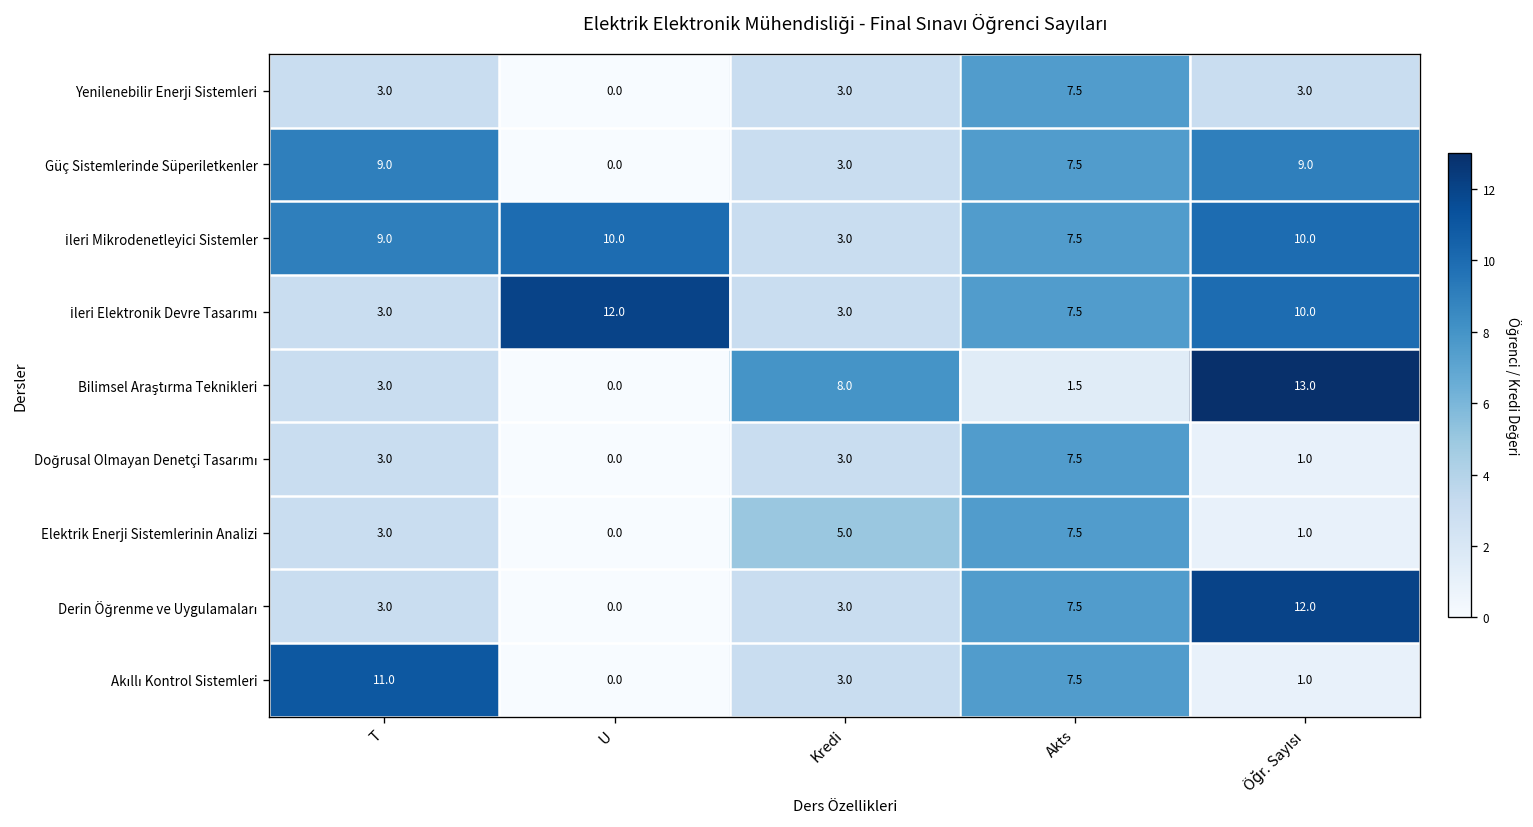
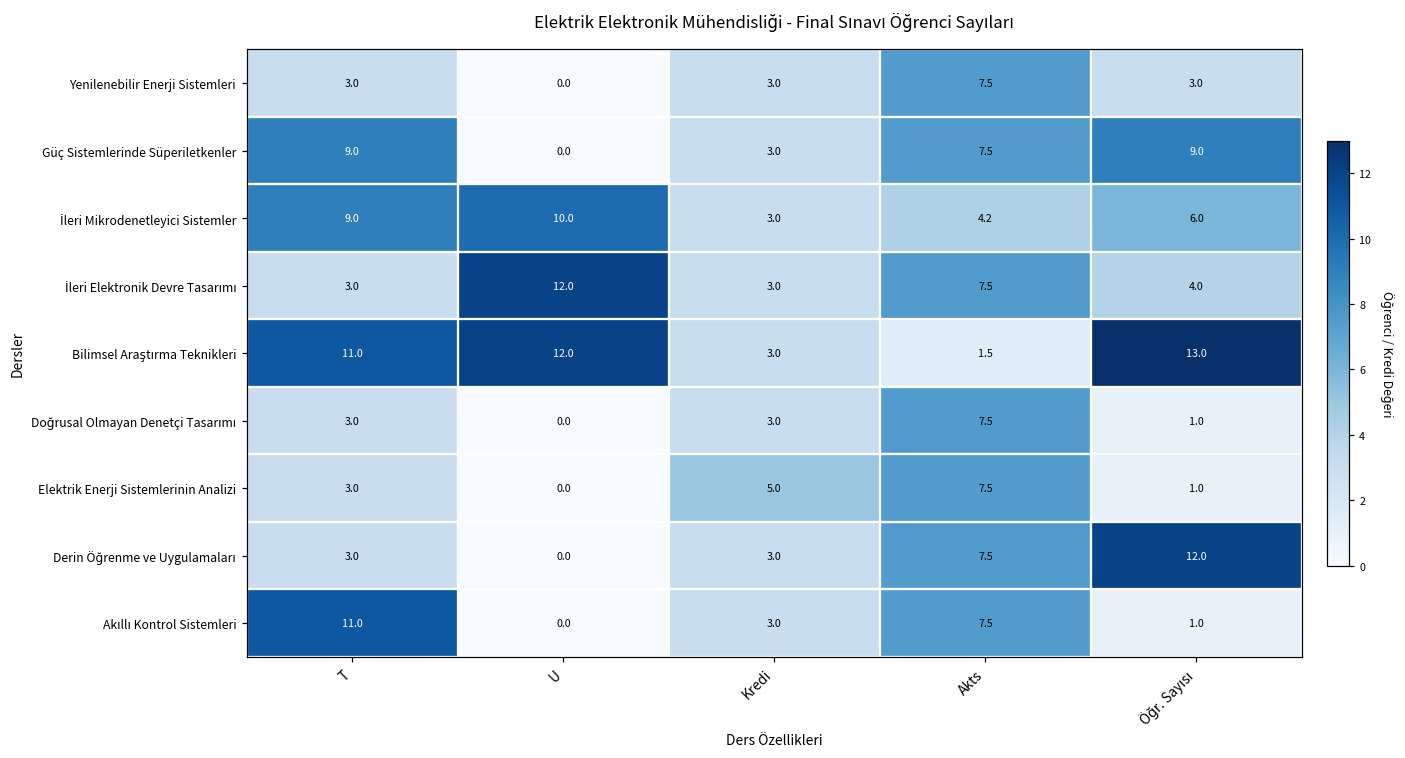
  {
    "Yenilenebilir Enerji Sistemleri": {
      "T": 3.0,
      "U": 0.0,
      "Kredi": 3.0,
      "Akts": 7.5,
      "Öğr. Sayısı": 3.0
    },
    "Güç Sistemlerinde Süperiletkenler": {
      "T": 9.0,
      "U": 0.0,
      "Kredi": 3.0,
      "Akts": 7.5,
      "Öğr. Sayısı": 9.0
    },
    "İleri Mikrodenetleyici Sistemler": {
      "T": 9.0,
      "U": 10.0,
      "Kredi": 3.0,
-     "Akts": 7.5,
-     "Öğr. Sayısı": 10.0
+     "Akts": 4.2,
+     "Öğr. Sayısı": 6.0
    },
    "İleri Elektronik Devre Tasarımı": {
      "T": 3.0,
      "U": 12.0,
      "Kredi": 3.0,
      "Akts": 7.5,
-     "Öğr. Sayısı": 10.0
+     "Öğr. Sayısı": 4.0
    },
    "Bilimsel Araştırma Teknikleri": {
-     "T": 3.0,
-     "U": 0.0,
-     "Kredi": 8.0,
+     "T": 11.0,
+     "U": 12.0,
+     "Kredi": 3.0,
      "Akts": 1.5,
      "Öğr. Sayısı": 13.0
    },
    "Doğrusal Olmayan Denetçi Tasarımı": {
      "T": 3.0,
      "U": 0.0,
      "Kredi": 3.0,
      "Akts": 7.5,
      "Öğr. Sayısı": 1.0
    },
    "Elektrik Enerji Sistemlerinin Analizi": {
      "T": 3.0,
      "U": 0.0,
      "Kredi": 5.0,
      "Akts": 7.5,
      "Öğr. Sayısı": 1.0
    },
    "Derin Öğrenme ve Uygulamaları": {
      "T": 3.0,
      "U": 0.0,
      "Kredi": 3.0,
      "Akts": 7.5,
      "Öğr. Sayısı": 12.0
    },
    "Akıllı Kontrol Sistemleri": {
      "T": 11.0,
      "U": 0.0,
      "Kredi": 3.0,
      "Akts": 7.5,
      "Öğr. Sayısı": 1.0
    }
  }
